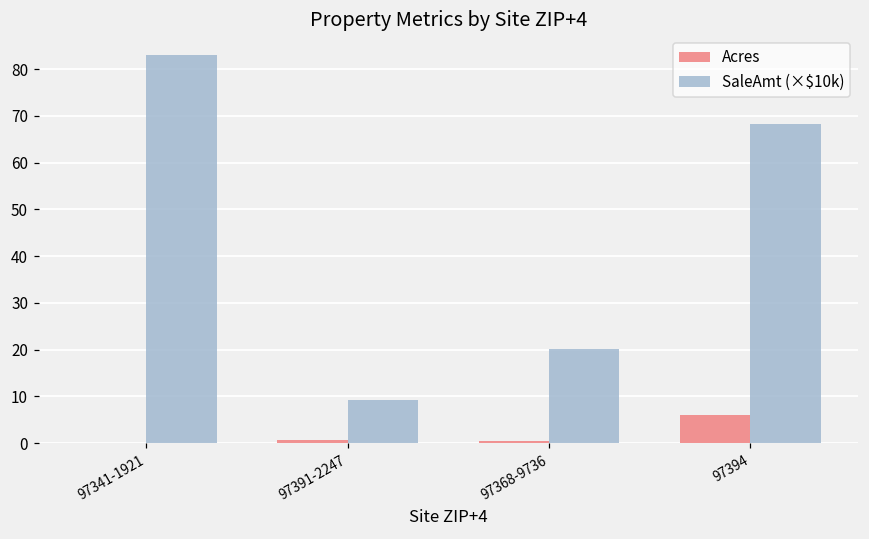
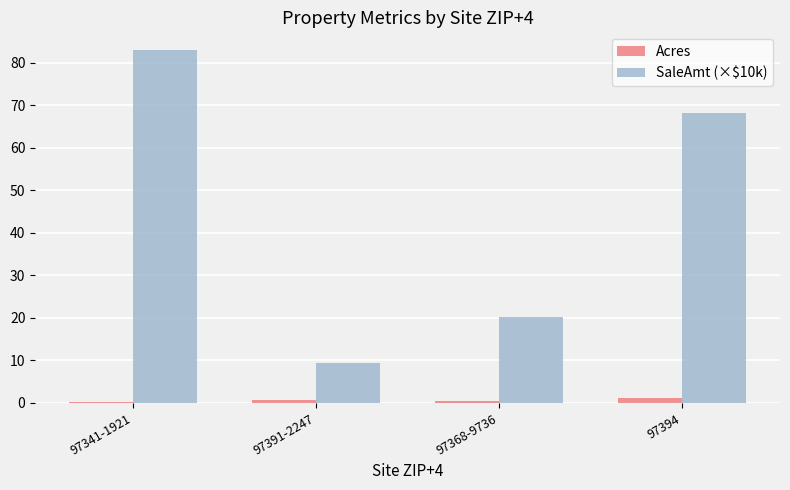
  {
    "Acres": {
      "97391-2247": 1,
-     "97394": 6
+     "97394": 1
    },
    "SaleAmt (×$10k)": {
      "97341-1921": 83,
      "97391-2247": 9,
      "97368-9736": 20,
      "97394": 68
    }
  }
